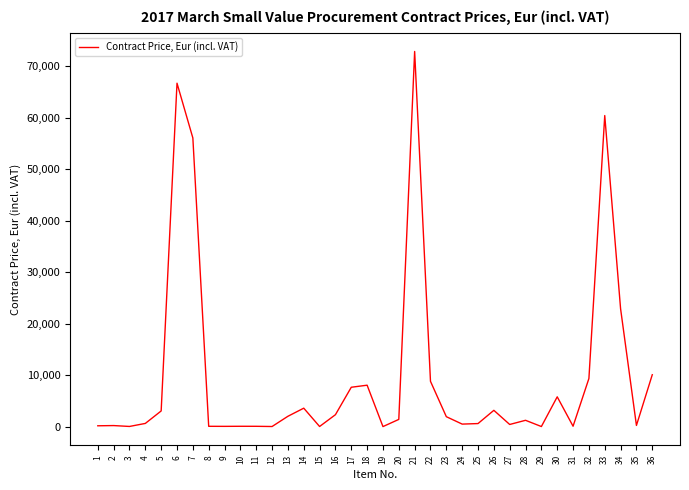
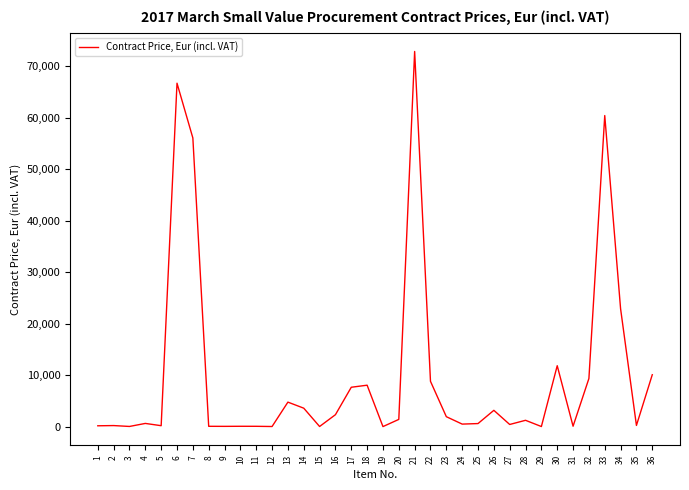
  {
    "1": "0",
    "2": "0",
    "3": "0",
    "4": "1,000",
-   "5": "3,000",
+   "5": "0",
    "6": "67,000",
    "7": "56,000",
    "8": "0",
    "9": "0",
    "10": "0",
    "11": "0",
    "12": "0",
-   "13": "2,000",
+   "13": "5,000",
    "14": "4,000",
    "15": "0",
    "16": "2,000",
    "17": "8,000",
    "18": "8,000",
    "19": "0",
    "20": "1,000",
    "21": "73,000",
    "22": "9,000",
    "23": "2,000",
    "24": "1,000",
    "25": "1,000",
    "26": "3,000",
    "27": "0",
    "28": "1,000",
    "29": "0",
-   "30": "6,000",
+   "30": "12,000",
    "31": "0",
    "32": "9,000",
    "33": "60,000",
    "34": "23,000",
    "35": "0",
    "36": "10,000"
  }
